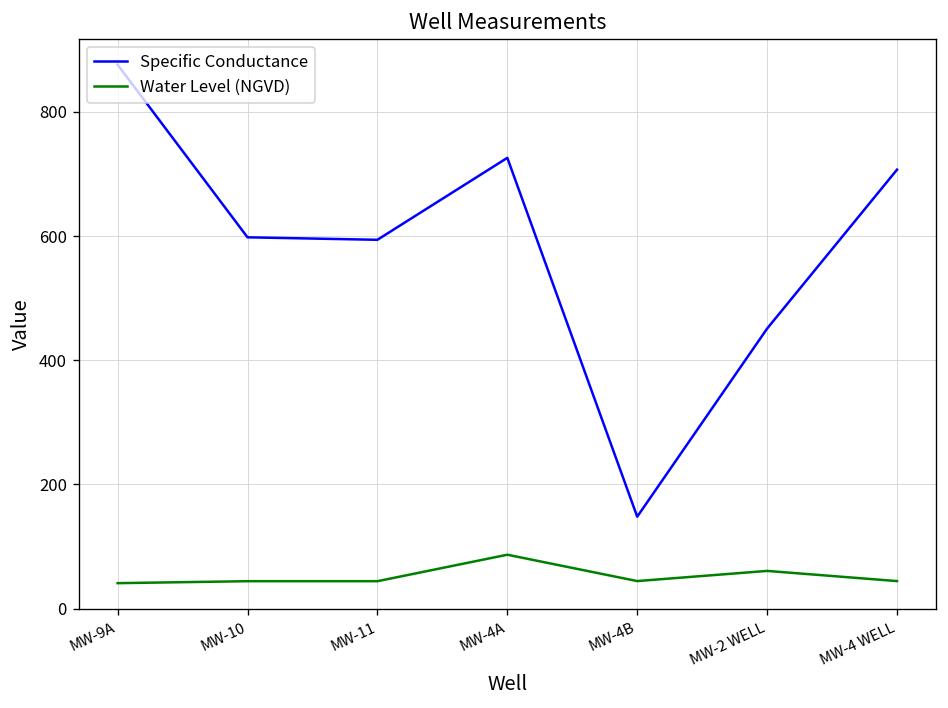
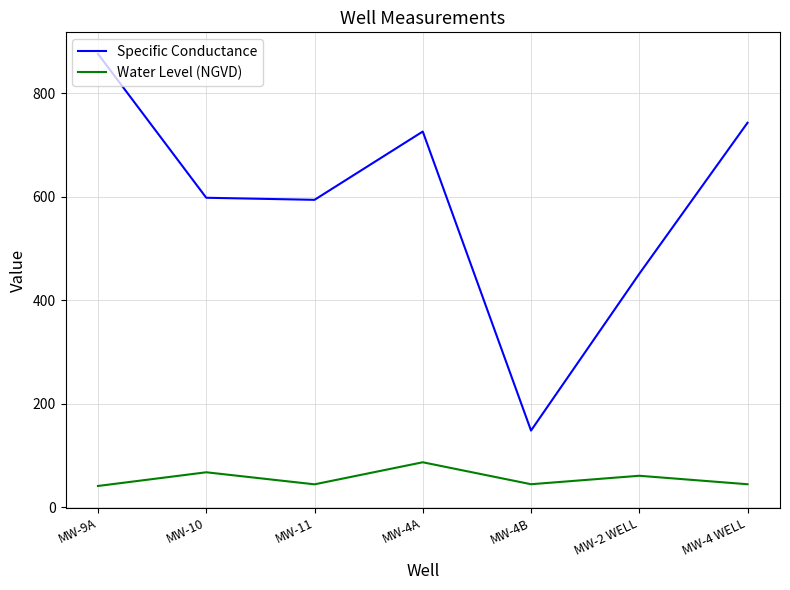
  {
    "Specific Conductance": {
      "MW-10": 600,
      "MW-11": 590,
      "MW-4A": 730,
      "MW-4B": 150,
      "MW-2 WELL": 450,
-     "MW-4 WELL": 710
+     "MW-4 WELL": 740
    },
    "Water Level (NGVD)": {
      "MW-9A": 40,
-     "MW-10": 40,
+     "MW-10": 70,
      "MW-11": 40,
      "MW-4A": 90,
      "MW-4B": 40,
      "MW-2 WELL": 60,
      "MW-4 WELL": 40
    }
  }
